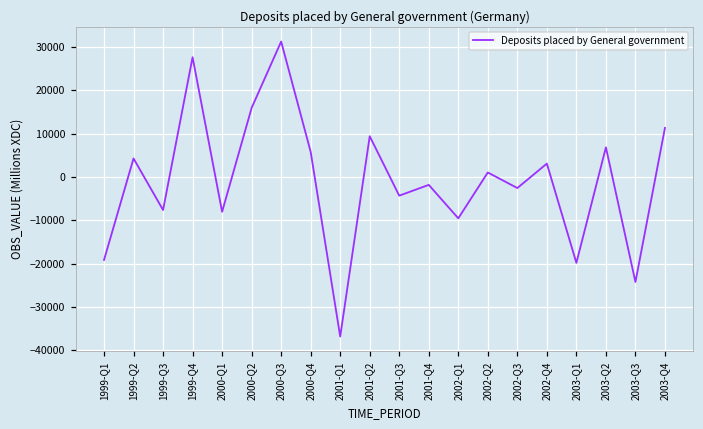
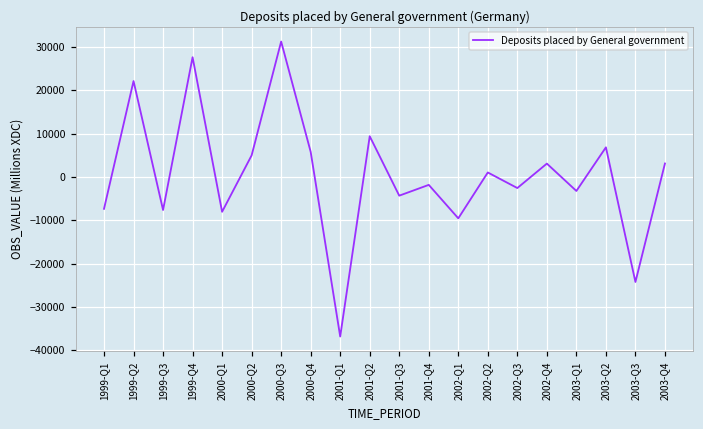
  {
-   "1999-Q1": -19000,
-   "1999-Q2": 4000,
+   "1999-Q1": -7000,
+   "1999-Q2": 22000,
    "1999-Q3": -8000,
    "1999-Q4": 28000,
    "2000-Q1": -8000,
-   "2000-Q2": 16000,
+   "2000-Q2": 5000,
    "2000-Q3": 31000,
    "2000-Q4": 6000,
    "2001-Q1": -37000,
    "2001-Q2": 9000,
    "2001-Q3": -4000,
    "2001-Q4": -2000,
    "2002-Q1": -10000,
    "2002-Q2": 1000,
    "2002-Q3": -3000,
    "2002-Q4": 3000,
-   "2003-Q1": -20000,
+   "2003-Q1": -3000,
    "2003-Q2": 7000,
    "2003-Q3": -24000,
-   "2003-Q4": 11000
+   "2003-Q4": 3000
  }
